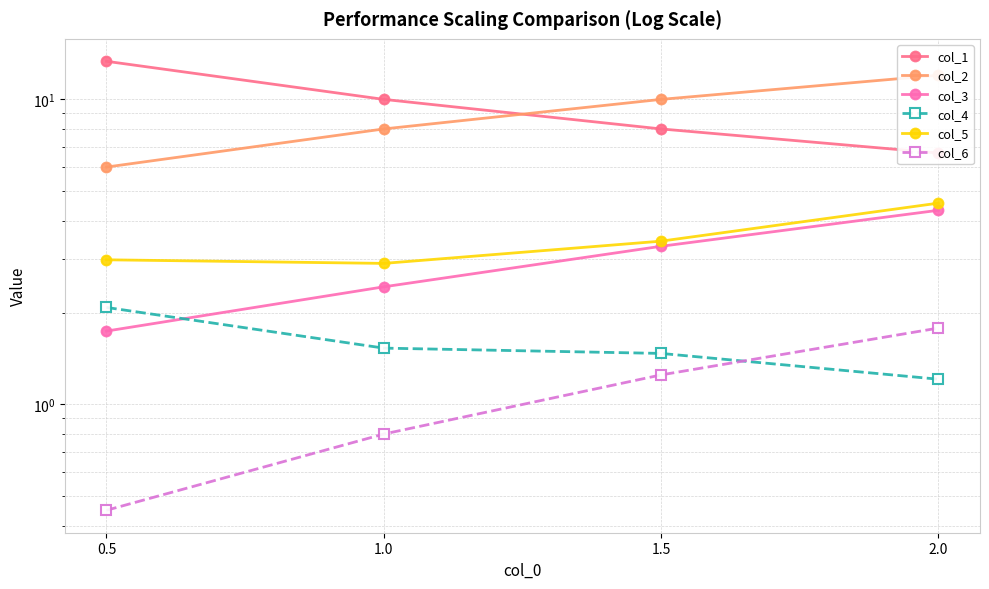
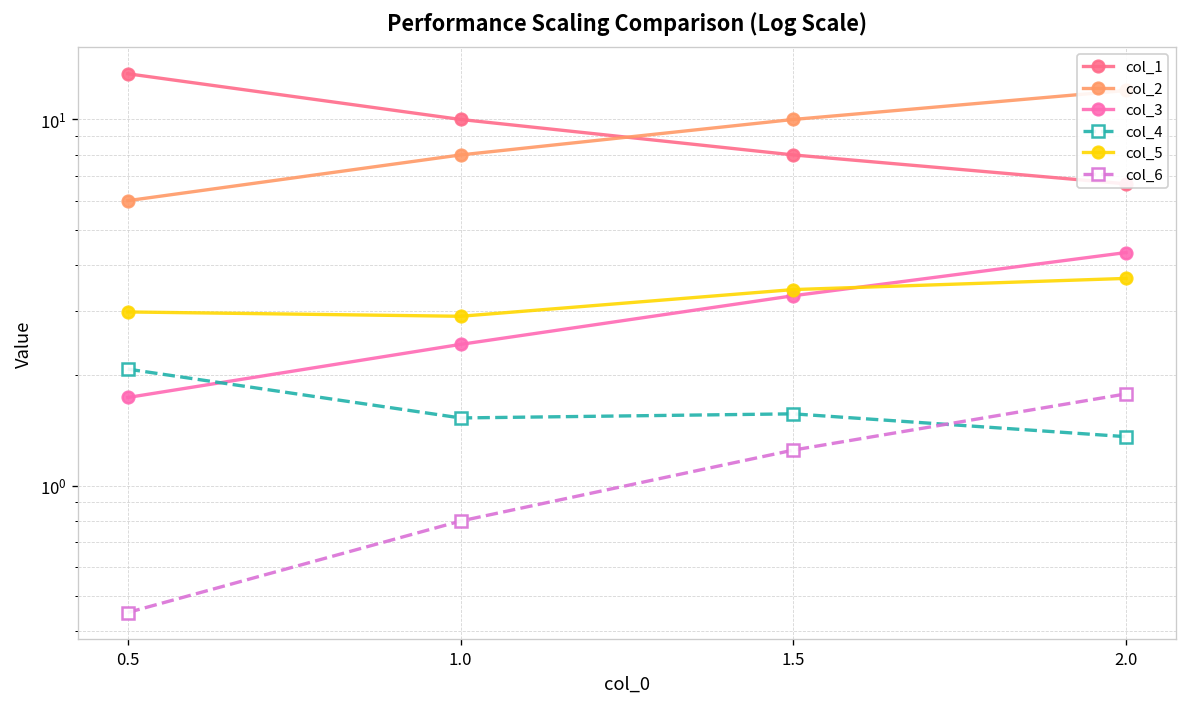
  {
    "col_4": {
      "0.5": 2.1,
      "1.0": 1.5,
-     "1.5": 1.5,
-     "2.0": 1.21
+     "1.5": 1.6,
+     "2.0": 1.4
    },
    "col_5": {
      "0.5": 3.0,
      "1.0": 2.9,
      "1.5": 3.4,
-     "2.0": 4.6
+     "2.0": 3.7
    }
  }
